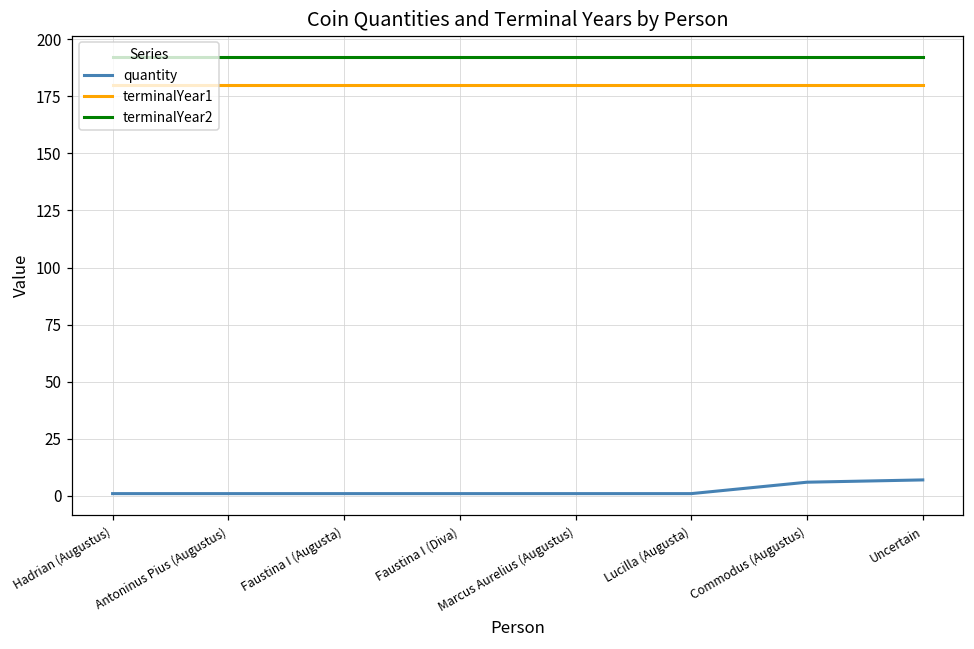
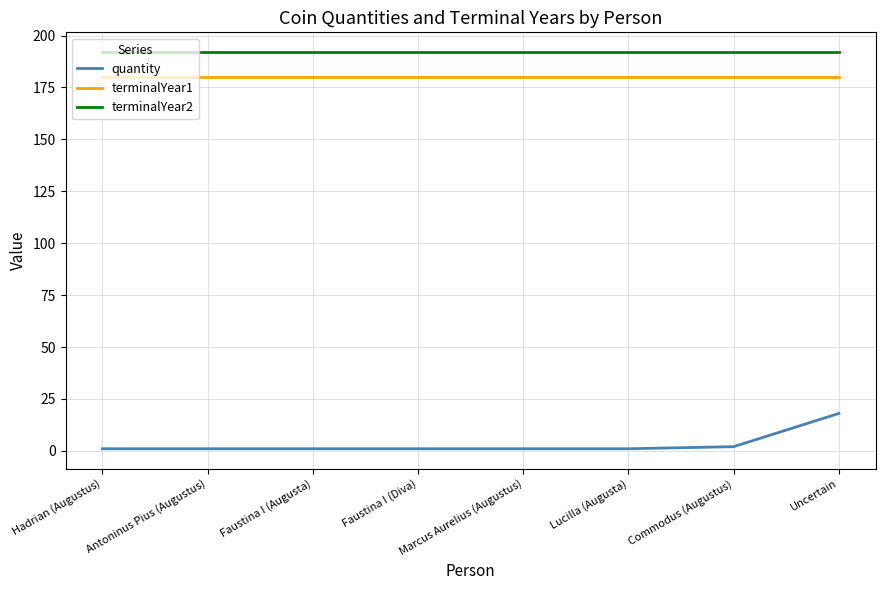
  {
    "quantity": {
      "Hadrian (Augustus)": 1,
      "Antoninus Pius (Augustus)": 1,
      "Faustina I (Augusta)": 1,
      "Faustina I (Diva)": 1,
      "Marcus Aurelius (Augustus)": 1,
      "Lucilla (Augusta)": 1,
-     "Commodus (Augustus)": 6,
-     "Uncertain": 7
+     "Commodus (Augustus)": 2,
+     "Uncertain": 18
    },
    "terminalYear1": {
      "Antoninus Pius (Augustus)": 180,
      "Faustina I (Augusta)": 180,
      "Faustina I (Diva)": 180,
      "Marcus Aurelius (Augustus)": 180,
      "Lucilla (Augusta)": 180,
      "Commodus (Augustus)": 180,
      "Uncertain": 180
    },
    "terminalYear2": {
      "Antoninus Pius (Augustus)": 192,
      "Faustina I (Augusta)": 192,
      "Faustina I (Diva)": 192,
      "Marcus Aurelius (Augustus)": 192,
      "Lucilla (Augusta)": 192,
      "Commodus (Augustus)": 192,
      "Uncertain": 192
    }
  }
